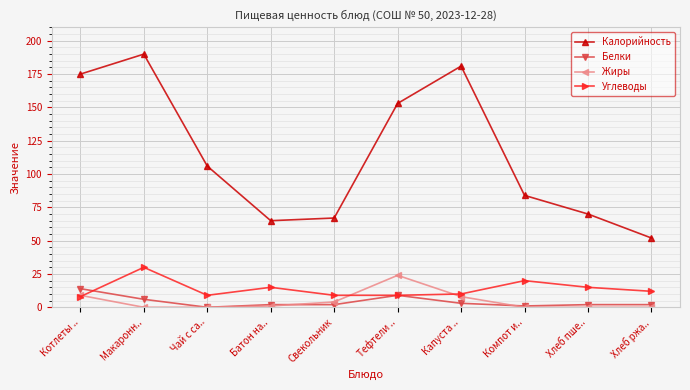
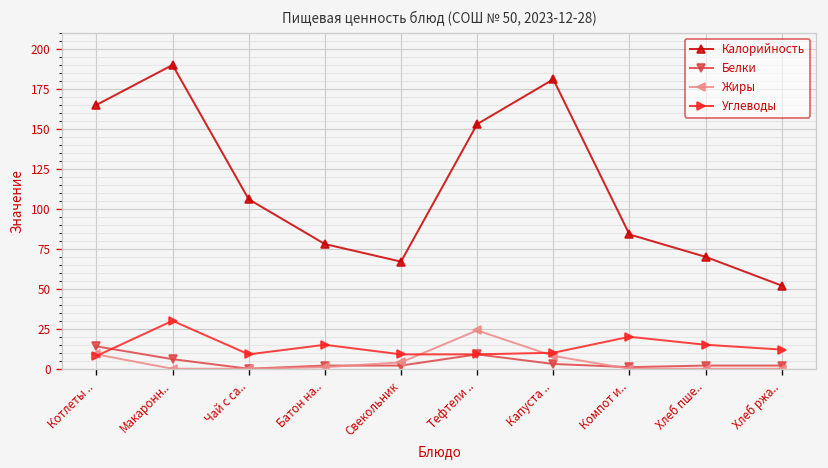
  {
    "Калорийность": {
-     "Котлеты ..": 175,
+     "Котлеты ..": 165,
      "Макаронн..": 190,
      "Чай с са..": 106,
-     "Батон на..": 65,
+     "Батон на..": 78,
      "Свекольник": 67,
      "Тефтели ..": 153,
      "Капуста ..": 181,
      "Компот и..": 84,
      "Хлеб пше..": 70,
      "Хлеб ржа..": 52
    },
    "Жиры": {
      "Макаронн..": 0,
      "Свекольник": 4,
      "Тефтели ..": 24,
      "Капуста ..": 8,
      "Хлеб пше..": 0,
      "Хлеб ржа..": 0
    }
  }
